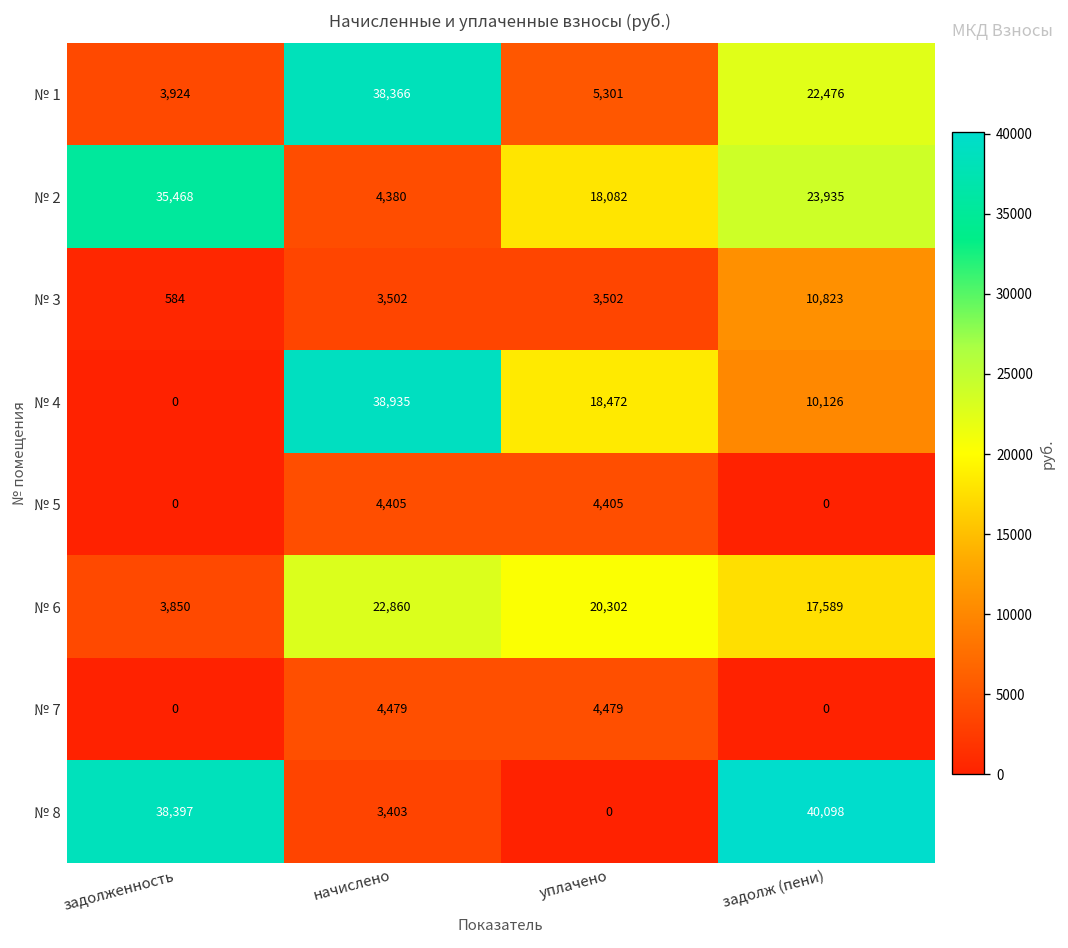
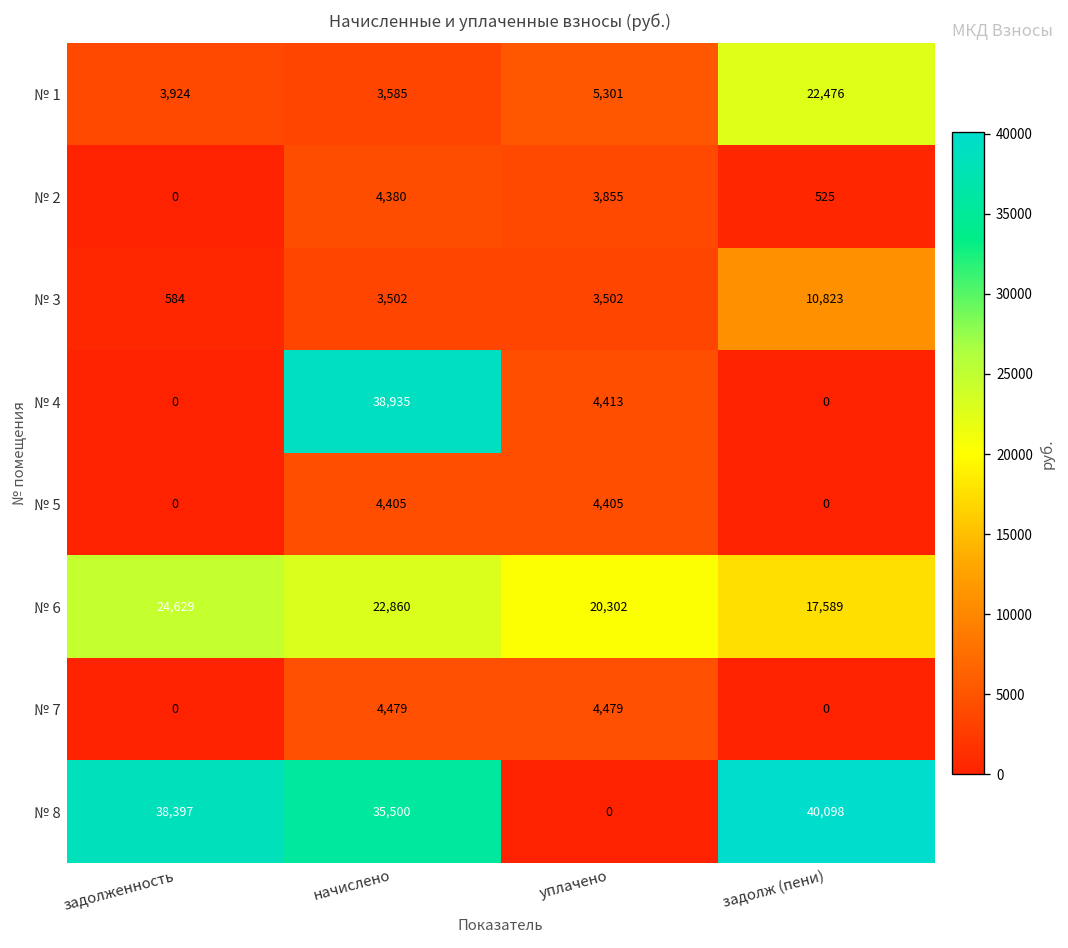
  {
    "№ 1": {
      "задолженность": "3,924",
-     "начислено": "38,366",
+     "начислено": "3,585",
      "уплачено": "5,301",
      "задолж (пени)": "22,476"
    },
    "№ 2": {
-     "задолженность": "35,468",
+     "задолженность": "0",
      "начислено": "4,380",
-     "уплачено": "18,082",
-     "задолж (пени)": "23,935"
+     "уплачено": "3,855",
+     "задолж (пени)": "525"
    },
    "№ 3": {
      "задолженность": "584",
      "начислено": "3,502",
      "уплачено": "3,502",
      "задолж (пени)": "10,823"
    },
    "№ 4": {
      "задолженность": "0",
      "начислено": "38,935",
-     "уплачено": "18,472",
-     "задолж (пени)": "10,126"
+     "уплачено": "4,413",
+     "задолж (пени)": "0"
    },
    "№ 5": {
      "задолженность": "0",
      "начислено": "4,405",
      "уплачено": "4,405",
      "задолж (пени)": "0"
    },
    "№ 6": {
-     "задолженность": "3,850",
+     "задолженность": "24,629",
      "начислено": "22,860",
      "уплачено": "20,302",
      "задолж (пени)": "17,589"
    },
    "№ 7": {
      "задолженность": "0",
      "начислено": "4,479",
      "уплачено": "4,479",
      "задолж (пени)": "0"
    },
    "№ 8": {
      "задолженность": "38,397",
-     "начислено": "3,403",
+     "начислено": "35,500",
      "уплачено": "0",
      "задолж (пени)": "40,098"
    }
  }
